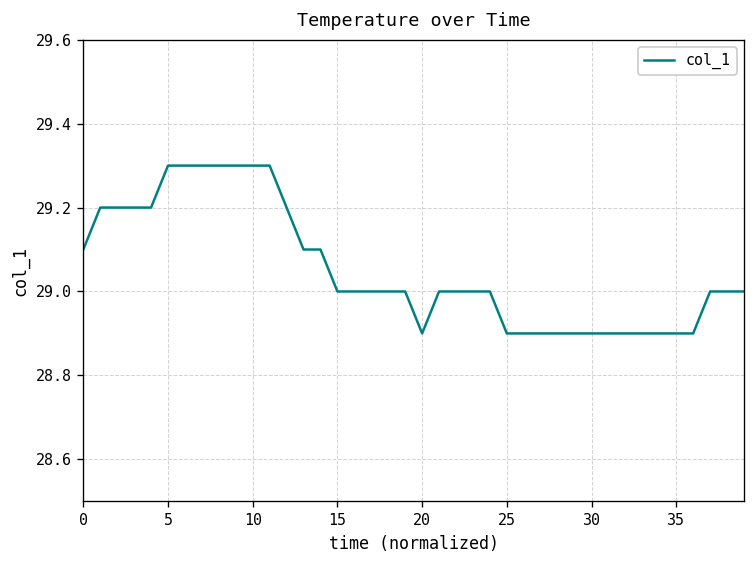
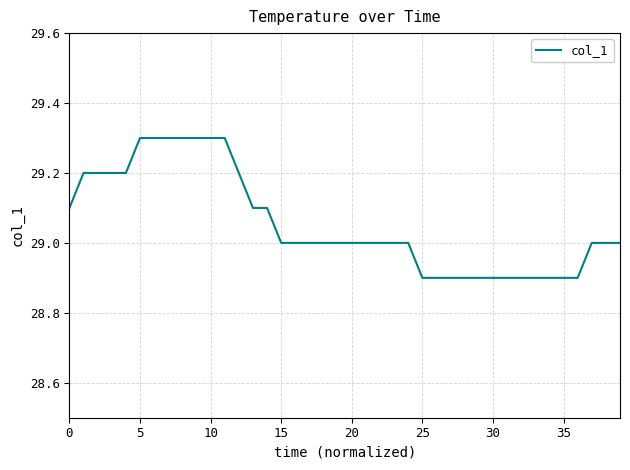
  {
    "0": 29.1,
    "5": 29.3,
    "10": 29.3,
    "15": 29.0,
-   "20": 28.9,
+   "20": 29.0,
    "25": 28.9,
    "30": 28.9,
    "35": 28.9
  }
